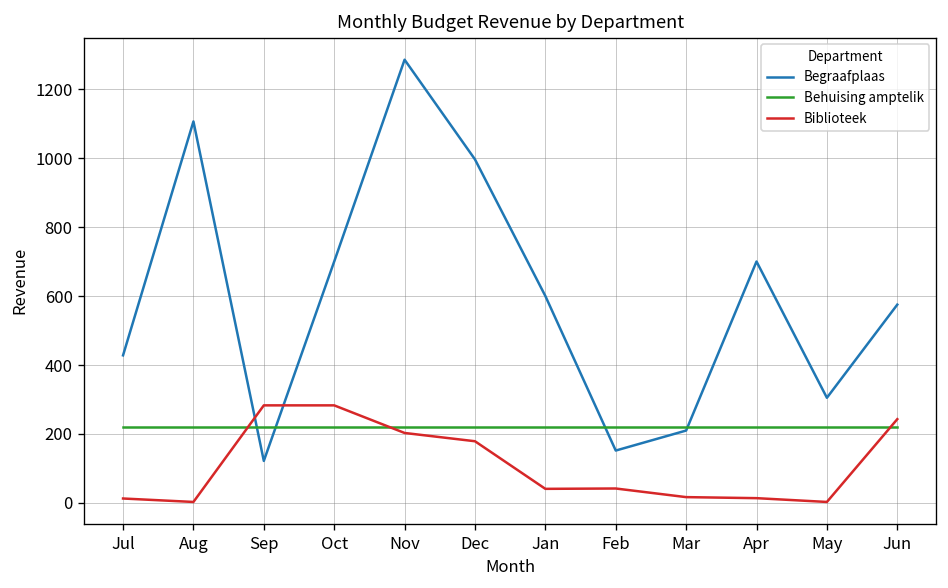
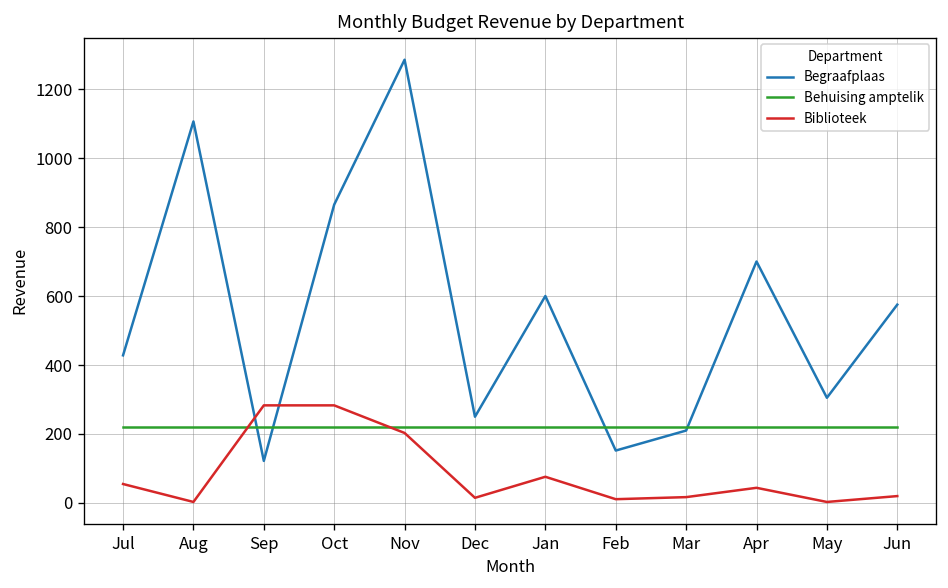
  {
    "Begraafplaas": {
      "Jul": 430,
      "Aug": 1110,
      "Sep": 120,
-     "Oct": 700,
+     "Oct": 870,
      "Nov": 1290,
-     "Dec": 1000,
+     "Dec": 250,
      "Jan": 600,
      "Feb": 150,
      "Mar": 210,
      "Apr": 700,
      "May": 310,
      "Jun": 580
    },
    "Behuising amptelik": {
      "Jul": 220,
      "Aug": 220,
      "Sep": 220,
      "Oct": 220,
      "Nov": 220,
      "Dec": 220,
      "Jan": 220,
      "Feb": 220,
      "Mar": 220,
      "Apr": 220,
      "May": 220,
      "Jun": 220
    },
    "Biblioteek": {
-     "Jul": 10,
+     "Jul": 60,
      "Aug": 0,
      "Sep": 280,
      "Oct": 280,
      "Nov": 200,
-     "Dec": 180,
-     "Jan": 40,
-     "Feb": 40,
+     "Dec": 20,
+     "Jan": 80,
+     "Feb": 10,
      "Mar": 20,
-     "Apr": 10,
+     "Apr": 40,
      "May": 0,
-     "Jun": 240
+     "Jun": 20
    }
  }
